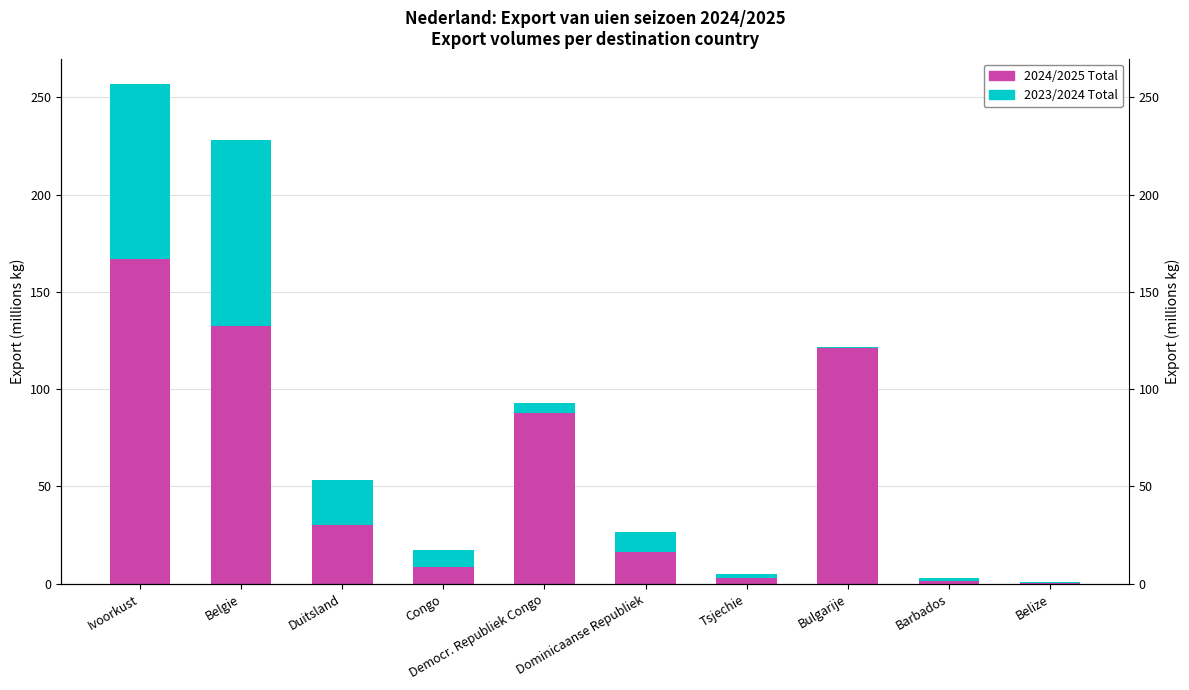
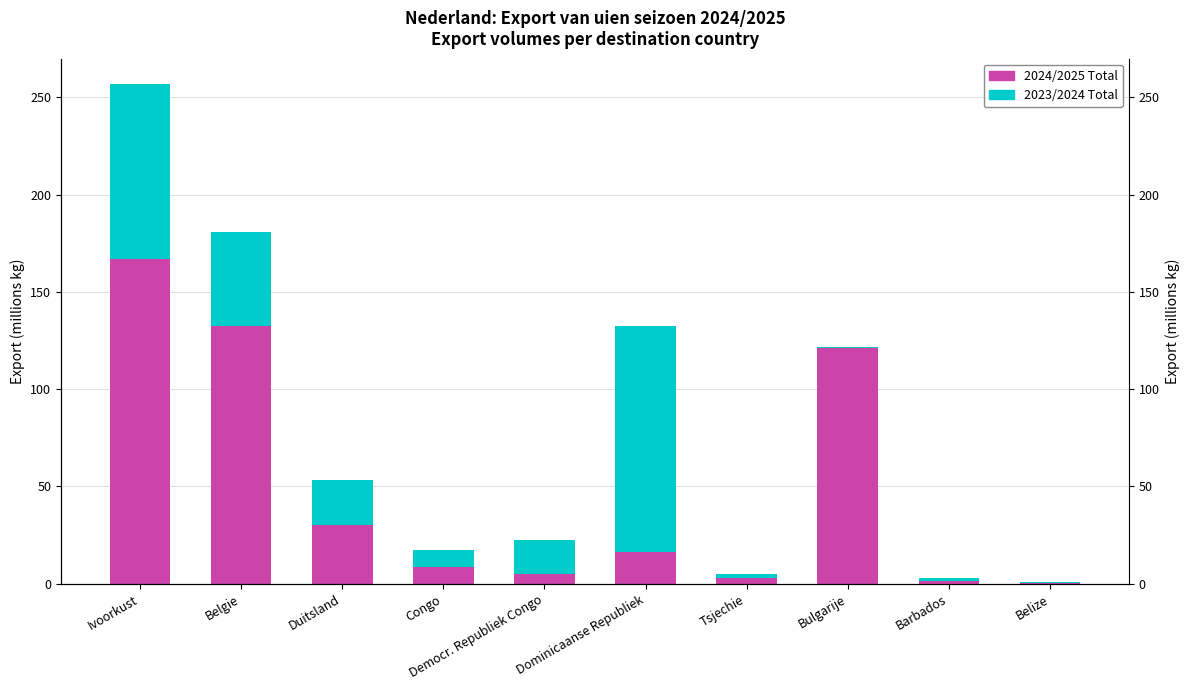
  {
    "2024/2025 Total": {
      "Ivoorkust": 167,
      "Belgie": 133,
      "Duitsland": 30,
      "Congo": 9,
-     "Democr. Republiek Congo": 88,
+     "Democr. Republiek Congo": 5,
      "Dominicaanse Republiek": 16,
      "Tsjechie": 3,
      "Bulgarije": 121,
      "Barbados": 1
    },
    "2023/2024 Total": {
      "Ivoorkust": 90,
-     "Belgie": 95,
+     "Belgie": 48,
      "Duitsland": 23,
      "Congo": 8,
-     "Democr. Republiek Congo": 5,
-     "Dominicaanse Republiek": 10,
+     "Democr. Republiek Congo": 17,
+     "Dominicaanse Republiek": 116,
      "Tsjechie": 2,
      "Barbados": 1
    }
  }
